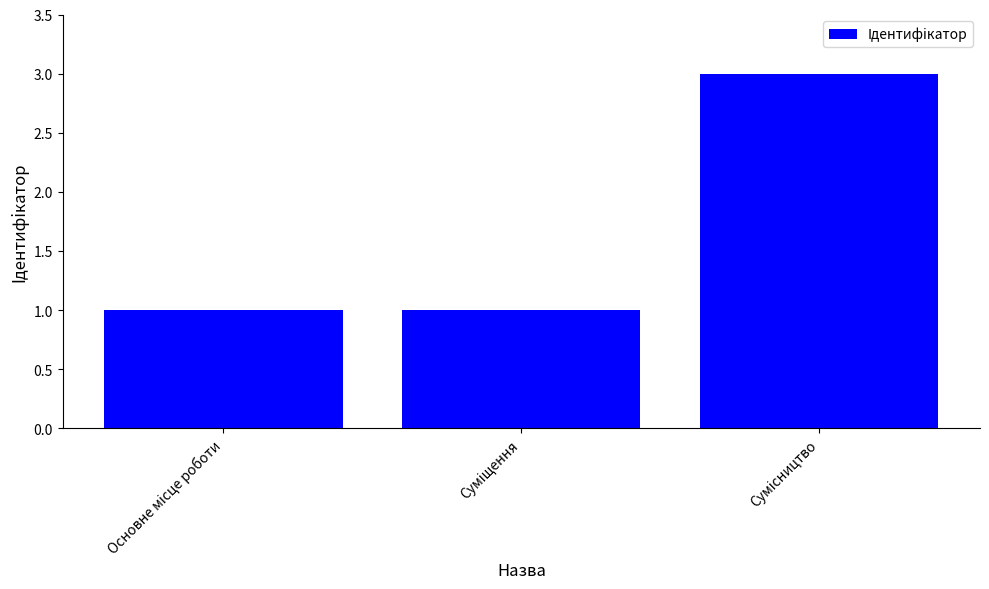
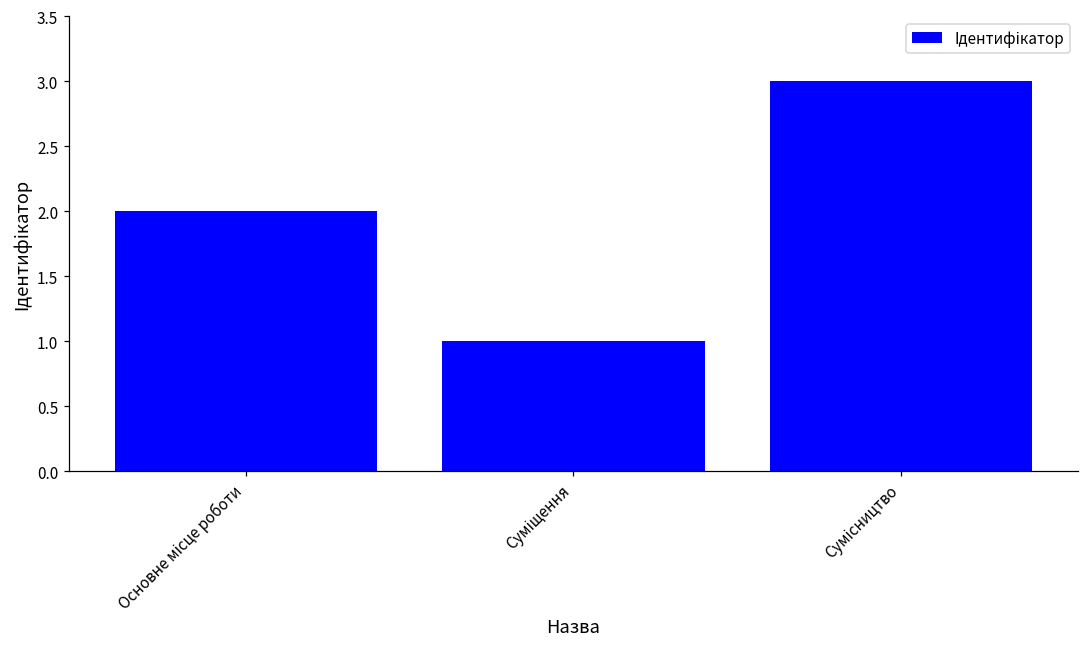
  {
-   "Основне місце роботи": 1,
+   "Основне місце роботи": 2,
    "Суміщення": 1,
    "Сумісництво": 3
  }
